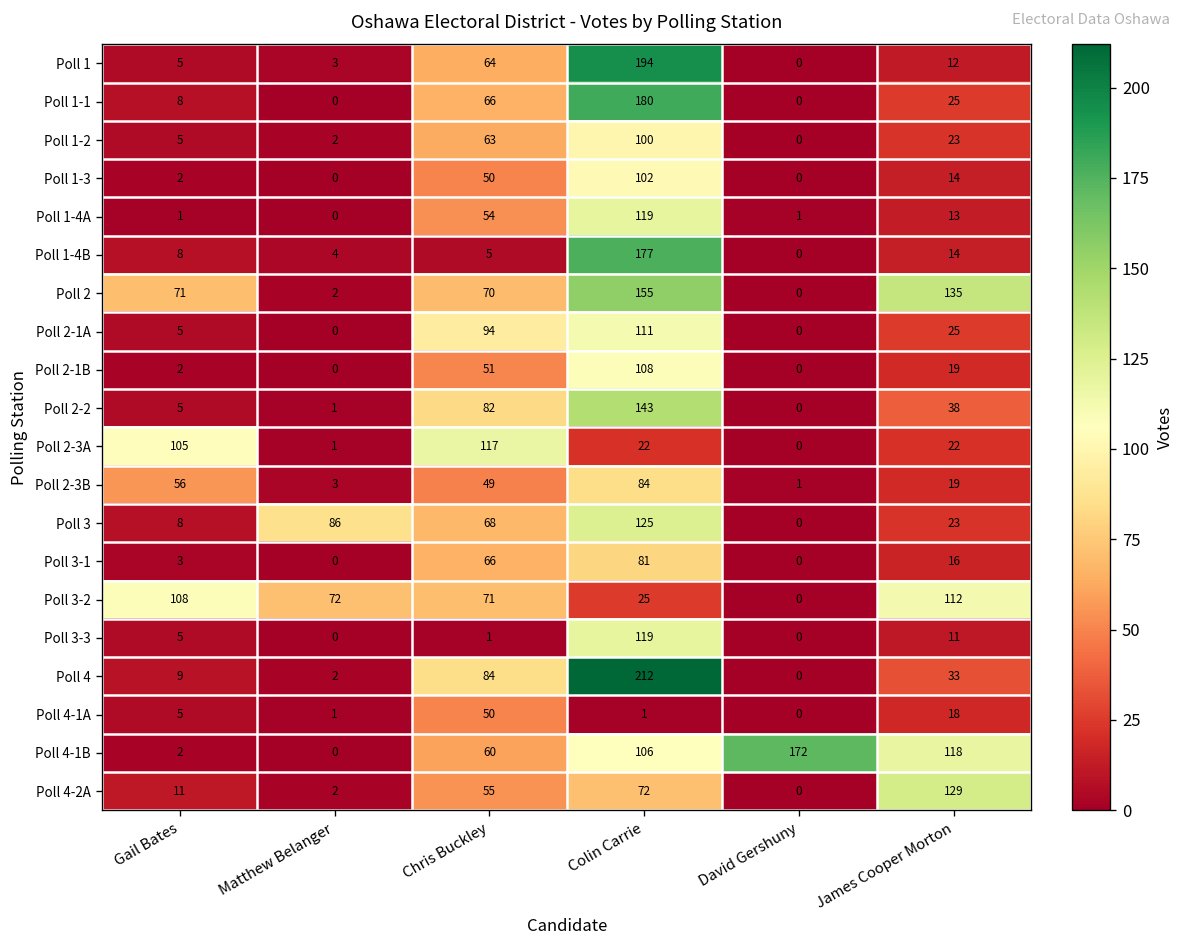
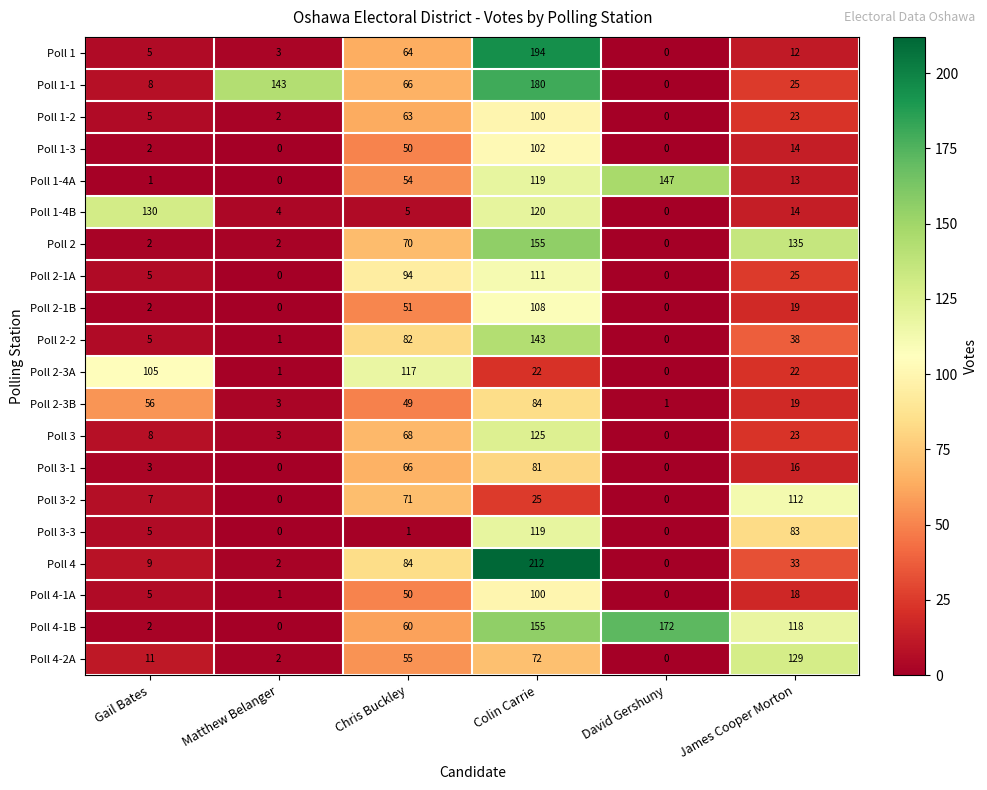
  {
    "Poll 1": {
      "Gail Bates": 5,
      "Matthew Belanger": 3,
      "Chris Buckley": 64,
      "Colin Carrie": 194,
      "David Gershuny": 0,
      "James Cooper Morton": 12
    },
    "Poll 1-1": {
      "Gail Bates": 8,
-     "Matthew Belanger": 0,
+     "Matthew Belanger": 143,
      "Chris Buckley": 66,
      "Colin Carrie": 180,
      "David Gershuny": 0,
      "James Cooper Morton": 25
    },
    "Poll 1-2": {
      "Gail Bates": 5,
      "Matthew Belanger": 2,
      "Chris Buckley": 63,
      "Colin Carrie": 100,
      "David Gershuny": 0,
      "James Cooper Morton": 23
    },
    "Poll 1-3": {
      "Gail Bates": 2,
      "Matthew Belanger": 0,
      "Chris Buckley": 50,
      "Colin Carrie": 102,
      "David Gershuny": 0,
      "James Cooper Morton": 14
    },
    "Poll 1-4A": {
      "Gail Bates": 1,
      "Matthew Belanger": 0,
      "Chris Buckley": 54,
      "Colin Carrie": 119,
-     "David Gershuny": 1,
+     "David Gershuny": 147,
      "James Cooper Morton": 13
    },
    "Poll 1-4B": {
-     "Gail Bates": 8,
+     "Gail Bates": 130,
      "Matthew Belanger": 4,
      "Chris Buckley": 5,
-     "Colin Carrie": 177,
+     "Colin Carrie": 120,
      "David Gershuny": 0,
      "James Cooper Morton": 14
    },
    "Poll 2": {
-     "Gail Bates": 71,
+     "Gail Bates": 2,
      "Matthew Belanger": 2,
      "Chris Buckley": 70,
      "Colin Carrie": 155,
      "David Gershuny": 0,
      "James Cooper Morton": 135
    },
    "Poll 2-1A": {
      "Gail Bates": 5,
      "Matthew Belanger": 0,
      "Chris Buckley": 94,
      "Colin Carrie": 111,
      "David Gershuny": 0,
      "James Cooper Morton": 25
    },
    "Poll 2-1B": {
      "Gail Bates": 2,
      "Matthew Belanger": 0,
      "Chris Buckley": 51,
      "Colin Carrie": 108,
      "David Gershuny": 0,
      "James Cooper Morton": 19
    },
    "Poll 2-2": {
      "Gail Bates": 5,
      "Matthew Belanger": 1,
      "Chris Buckley": 82,
      "Colin Carrie": 143,
      "David Gershuny": 0,
      "James Cooper Morton": 38
    },
    "Poll 2-3A": {
      "Gail Bates": 105,
      "Matthew Belanger": 1,
      "Chris Buckley": 117,
      "Colin Carrie": 22,
      "David Gershuny": 0,
      "James Cooper Morton": 22
    },
    "Poll 2-3B": {
      "Gail Bates": 56,
      "Matthew Belanger": 3,
      "Chris Buckley": 49,
      "Colin Carrie": 84,
      "David Gershuny": 1,
      "James Cooper Morton": 19
    },
    "Poll 3": {
      "Gail Bates": 8,
-     "Matthew Belanger": 86,
+     "Matthew Belanger": 3,
      "Chris Buckley": 68,
      "Colin Carrie": 125,
      "David Gershuny": 0,
      "James Cooper Morton": 23
    },
    "Poll 3-1": {
      "Gail Bates": 3,
      "Matthew Belanger": 0,
      "Chris Buckley": 66,
      "Colin Carrie": 81,
      "David Gershuny": 0,
      "James Cooper Morton": 16
    },
    "Poll 3-2": {
-     "Gail Bates": 108,
-     "Matthew Belanger": 72,
+     "Gail Bates": 7,
+     "Matthew Belanger": 0,
      "Chris Buckley": 71,
      "Colin Carrie": 25,
      "David Gershuny": 0,
      "James Cooper Morton": 112
    },
    "Poll 3-3": {
      "Gail Bates": 5,
      "Matthew Belanger": 0,
      "Chris Buckley": 1,
      "Colin Carrie": 119,
      "David Gershuny": 0,
-     "James Cooper Morton": 11
+     "James Cooper Morton": 83
    },
    "Poll 4": {
      "Gail Bates": 9,
      "Matthew Belanger": 2,
      "Chris Buckley": 84,
      "Colin Carrie": 212,
      "David Gershuny": 0,
      "James Cooper Morton": 33
    },
    "Poll 4-1A": {
      "Gail Bates": 5,
      "Matthew Belanger": 1,
      "Chris Buckley": 50,
-     "Colin Carrie": 1,
+     "Colin Carrie": 100,
      "David Gershuny": 0,
      "James Cooper Morton": 18
    },
    "Poll 4-1B": {
      "Gail Bates": 2,
      "Matthew Belanger": 0,
      "Chris Buckley": 60,
-     "Colin Carrie": 106,
+     "Colin Carrie": 155,
      "David Gershuny": 172,
      "James Cooper Morton": 118
    },
    "Poll 4-2A": {
      "Gail Bates": 11,
      "Matthew Belanger": 2,
      "Chris Buckley": 55,
      "Colin Carrie": 72,
      "David Gershuny": 0,
      "James Cooper Morton": 129
    }
  }
